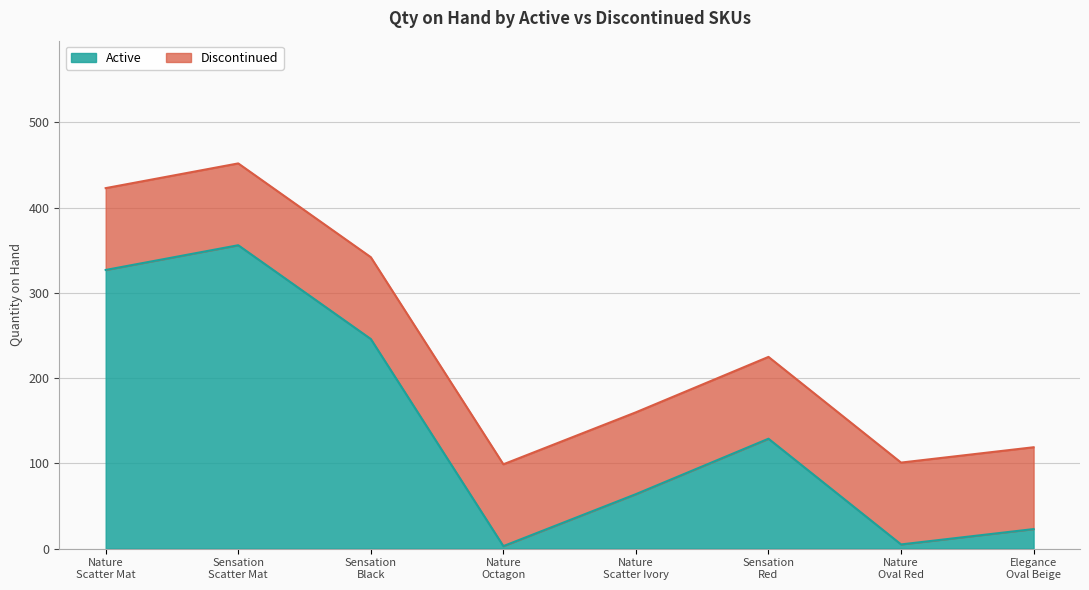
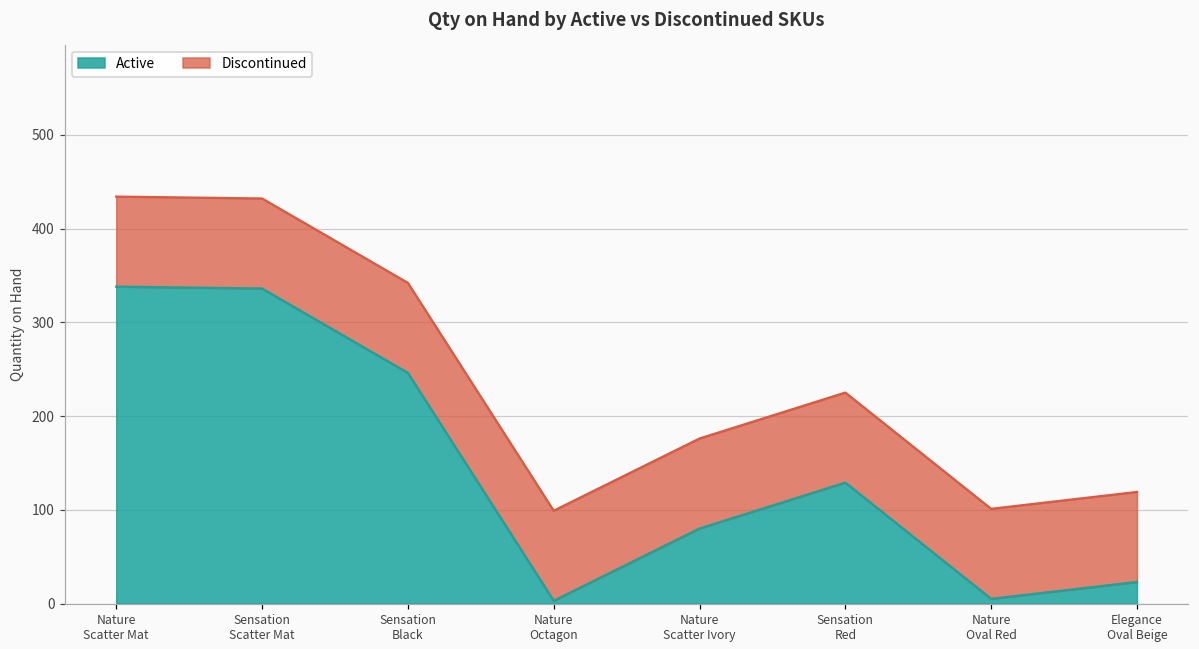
  {
    "Active": {
-     "Nature Scatter Mat": 330,
-     "Sensation Scatter Mat": 360,
+     "Nature Scatter Mat": 340,
+     "Sensation Scatter Mat": 340,
      "Sensation Black": 250,
      "Nature Octagon": 0,
-     "Nature Scatter Ivory": 60,
+     "Nature Scatter Ivory": 80,
      "Sensation Red": 130,
      "Nature Oval Red": 10,
      "Elegance Oval Beige": 20
    },
    "Discontinued": {
      "Nature Scatter Mat": 100,
      "Sensation Scatter Mat": 100,
      "Sensation Black": 100,
      "Nature Octagon": 100,
      "Nature Scatter Ivory": 100,
      "Sensation Red": 100,
      "Nature Oval Red": 100,
      "Elegance Oval Beige": 100
    }
  }
